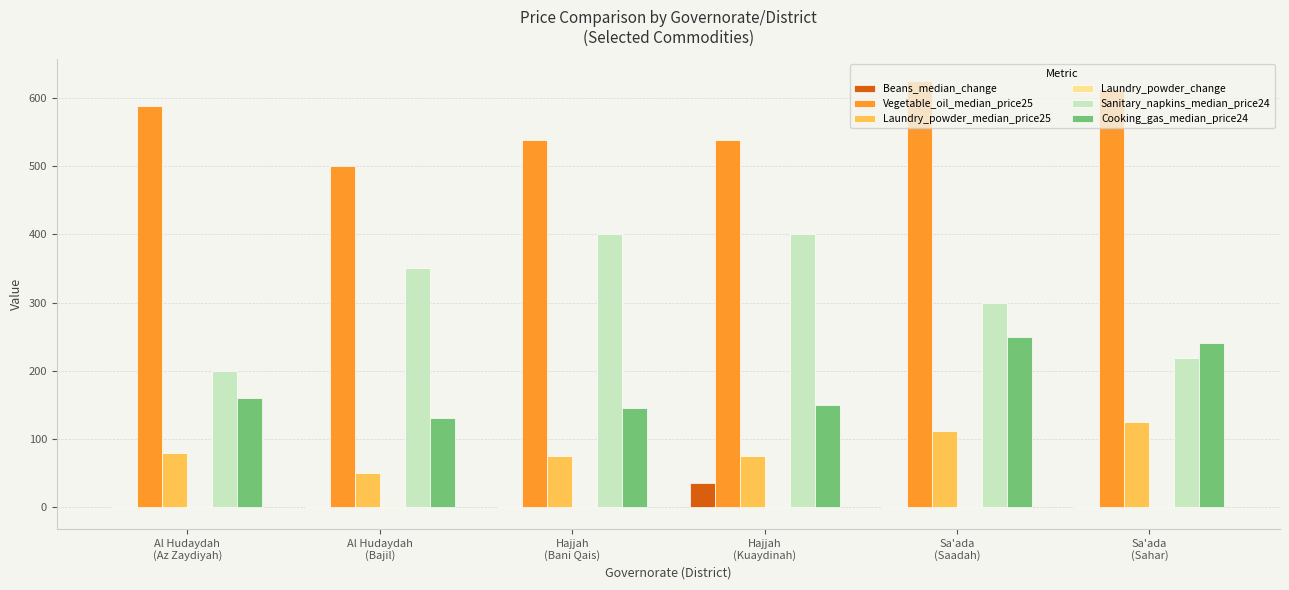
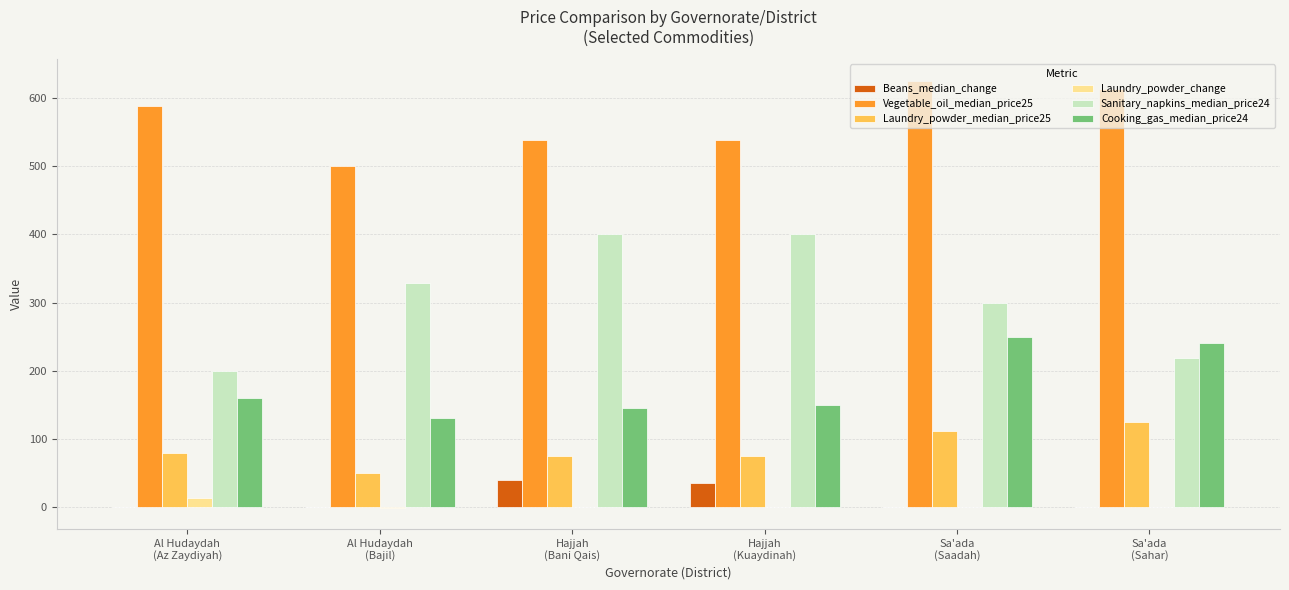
  {
    "Beans_median_change": {
-     "Hajjah (Bani Qais)": 0,
+     "Hajjah (Bani Qais)": 40,
      "Hajjah (Kuaydinah)": 40
    },
    "Laundry_powder_change": {
-     "Al Hudaydah (Az Zaydiyah)": 0,
+     "Al Hudaydah (Az Zaydiyah)": 10,
      "Sa'ada (Sahar)": 0
    },
    "Sanitary_napkins_median_price24": {
      "Al Hudaydah (Az Zaydiyah)": 200,
-     "Al Hudaydah (Bajil)": 350,
+     "Al Hudaydah (Bajil)": 330,
      "Hajjah (Bani Qais)": 400,
      "Hajjah (Kuaydinah)": 400,
      "Sa'ada (Saadah)": 300,
      "Sa'ada (Sahar)": 220
    },
    "Cooking_gas_median_price24": {
      "Al Hudaydah (Az Zaydiyah)": 160,
      "Al Hudaydah (Bajil)": 130,
      "Hajjah (Bani Qais)": 140,
      "Hajjah (Kuaydinah)": 150,
      "Sa'ada (Saadah)": 250,
      "Sa'ada (Sahar)": 240
    }
  }
